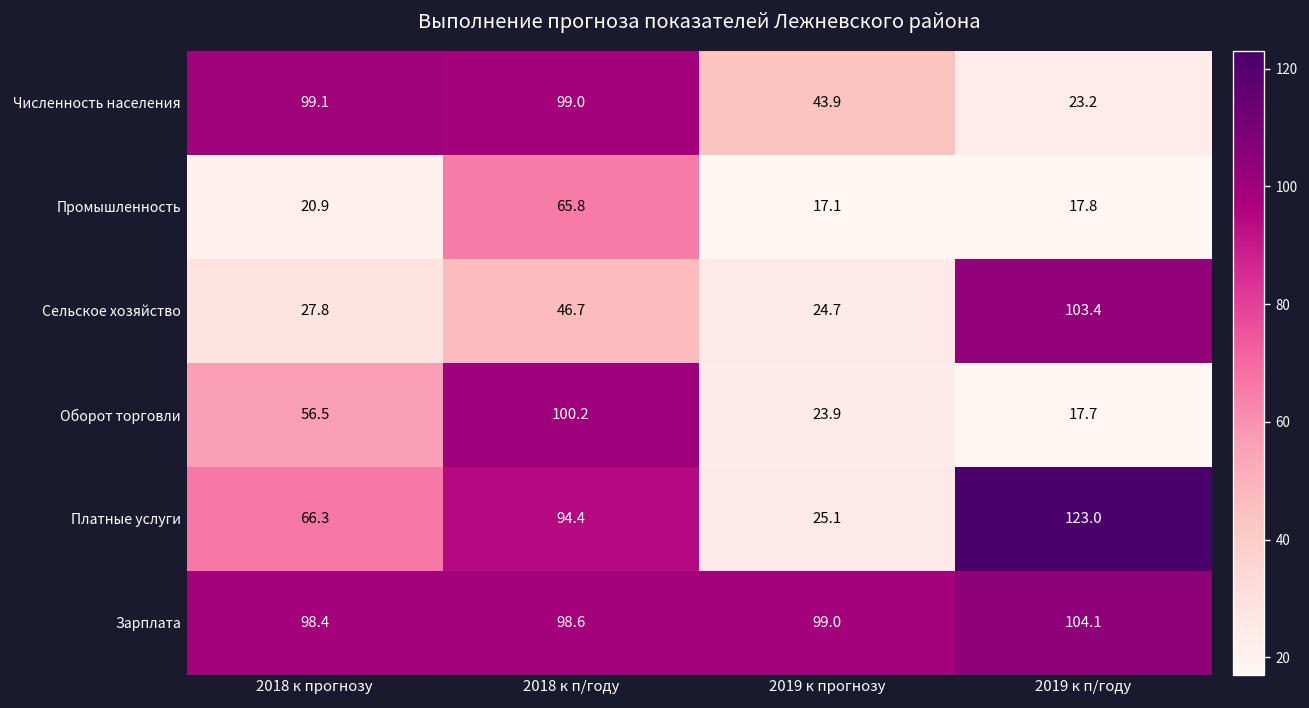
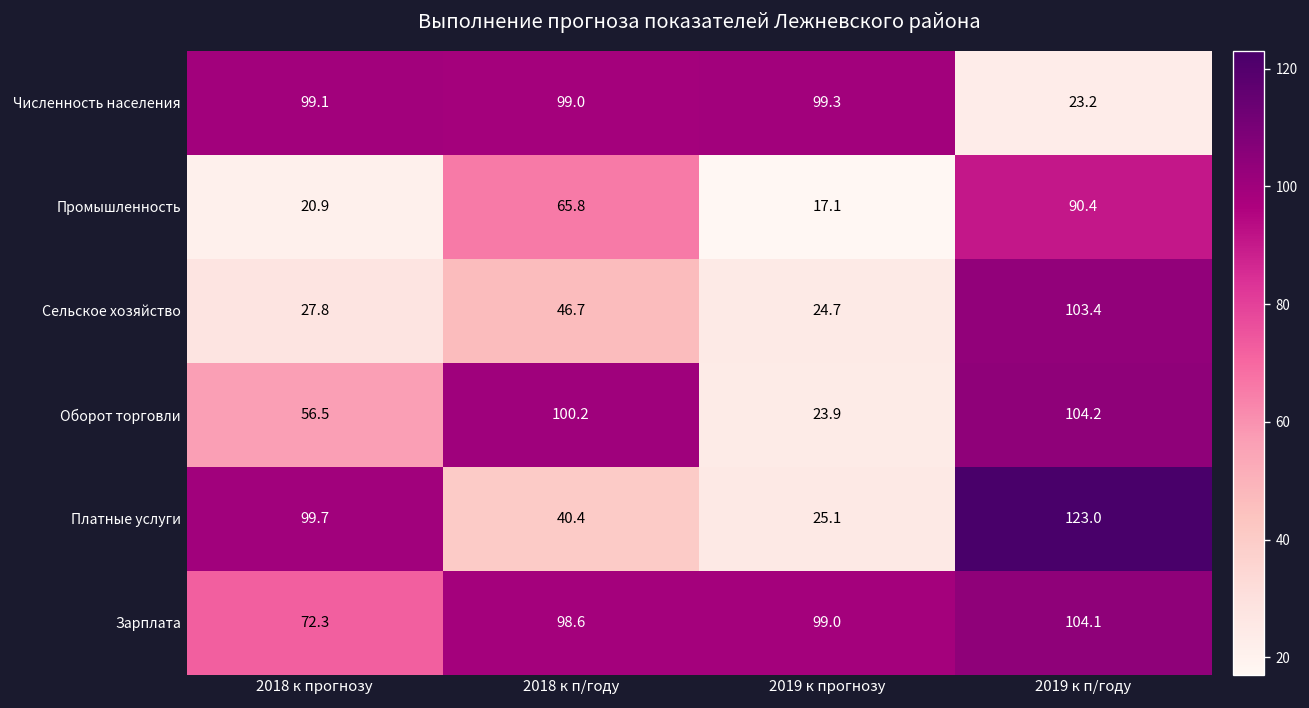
  {
    "Численность населения": {
      "2018 к прогнозу": 99.1,
      "2018 к п/году": 99.0,
-     "2019 к прогнозу": 43.9,
+     "2019 к прогнозу": 99.3,
      "2019 к п/году": 23.2
    },
    "Промышленность": {
      "2018 к прогнозу": 20.9,
      "2018 к п/году": 65.8,
      "2019 к прогнозу": 17.1,
-     "2019 к п/году": 17.8
+     "2019 к п/году": 90.4
    },
    "Сельское хозяйство": {
      "2018 к прогнозу": 27.8,
      "2018 к п/году": 46.7,
      "2019 к прогнозу": 24.7,
      "2019 к п/году": 103.4
    },
    "Оборот торговли": {
      "2018 к прогнозу": 56.5,
      "2018 к п/году": 100.2,
      "2019 к прогнозу": 23.9,
-     "2019 к п/году": 17.7
+     "2019 к п/году": 104.2
    },
    "Платные услуги": {
-     "2018 к прогнозу": 66.3,
-     "2018 к п/году": 94.4,
+     "2018 к прогнозу": 99.7,
+     "2018 к п/году": 40.4,
      "2019 к прогнозу": 25.1,
      "2019 к п/году": 123.0
    },
    "Зарплата": {
-     "2018 к прогнозу": 98.4,
+     "2018 к прогнозу": 72.3,
      "2018 к п/году": 98.6,
      "2019 к прогнозу": 99.0,
      "2019 к п/году": 104.1
    }
  }
